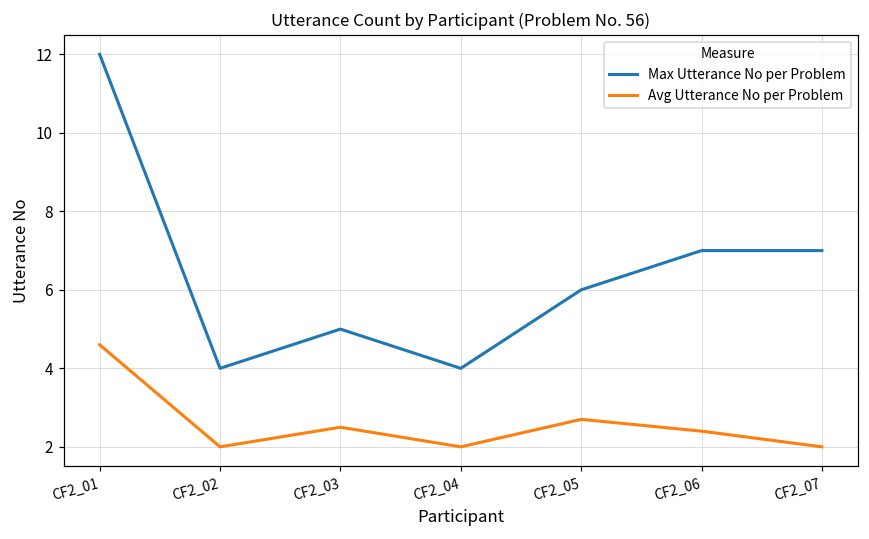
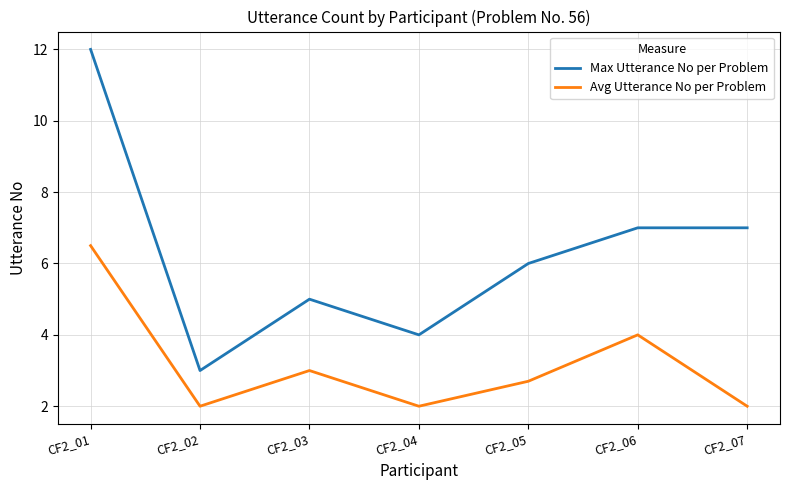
  {
    "Max Utterance No per Problem": {
      "CF2_01": 12,
-     "CF2_02": 4,
+     "CF2_02": 3,
      "CF2_03": 5,
      "CF2_04": 4,
      "CF2_05": 6,
      "CF2_06": 7,
      "CF2_07": 7
    },
    "Avg Utterance No per Problem": {
-     "CF2_01": 4.6,
+     "CF2_01": 6.5,
      "CF2_02": 2.0,
-     "CF2_03": 2.5,
+     "CF2_03": 3.0,
      "CF2_04": 2.0,
      "CF2_05": 2.7,
-     "CF2_06": 2.4,
+     "CF2_06": 4.0,
      "CF2_07": 2.0
    }
  }
